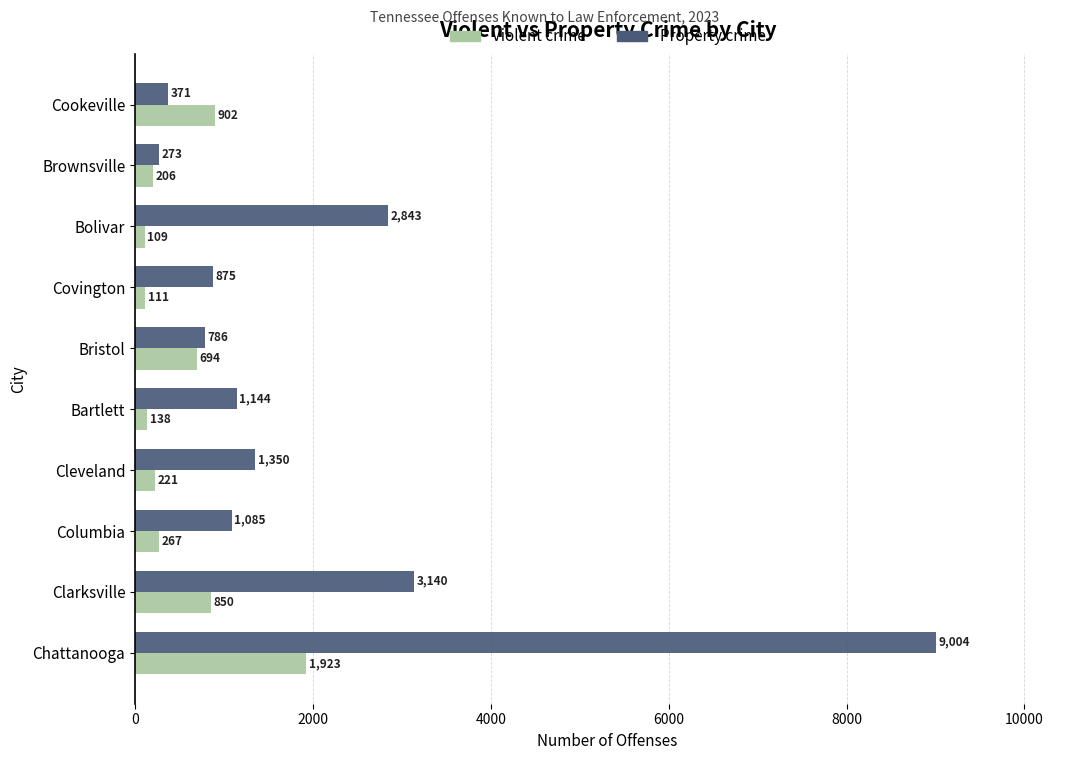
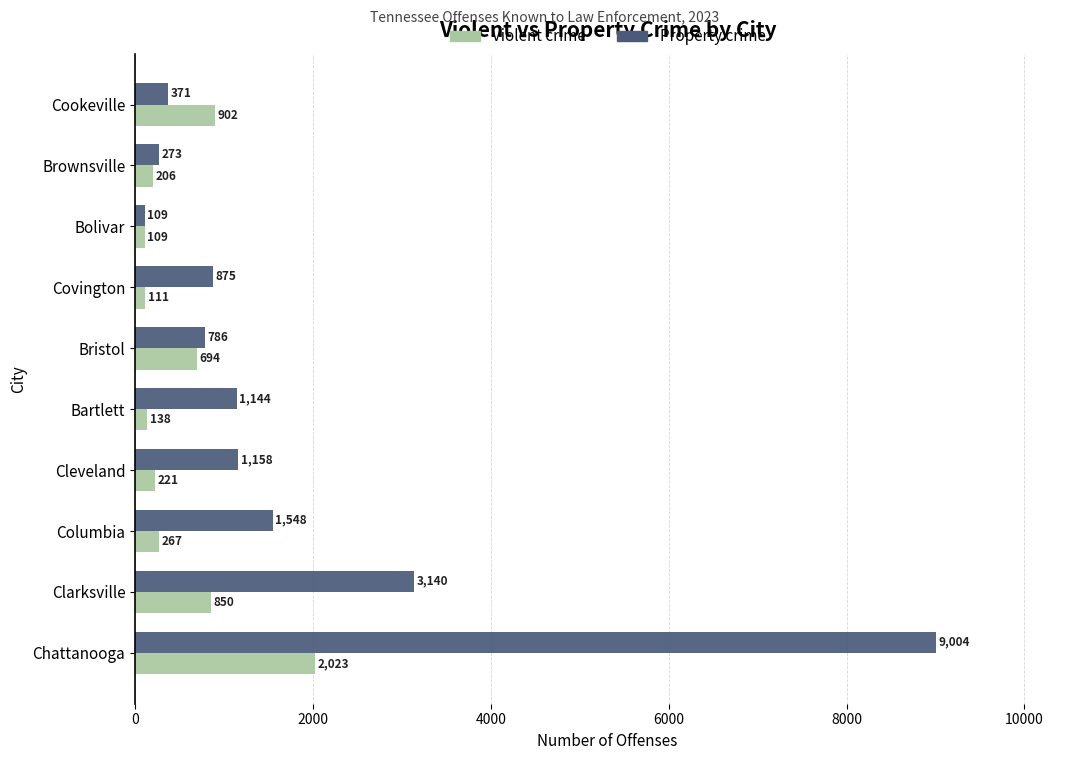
  {
    "Violent crime": {
      "Cookeville": "902",
      "Brownsville": "206",
      "Bolivar": "109",
      "Covington": "111",
      "Bristol": "694",
      "Bartlett": "138",
      "Cleveland": "221",
      "Columbia": "267",
      "Clarksville": "850",
-     "Chattanooga": "1,923"
+     "Chattanooga": "2,023"
    },
    "Property crime": {
      "Cookeville": "371",
      "Brownsville": "273",
-     "Bolivar": "2,843",
+     "Bolivar": "109",
      "Covington": "875",
      "Bristol": "786",
      "Bartlett": "1,144",
-     "Cleveland": "1,350",
-     "Columbia": "1,085",
+     "Cleveland": "1,158",
+     "Columbia": "1,548",
      "Clarksville": "3,140",
      "Chattanooga": "9,004"
    }
  }
